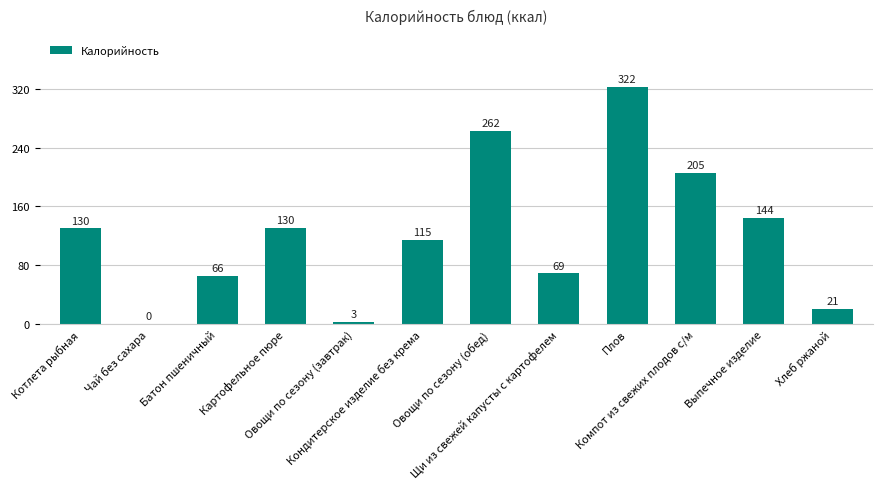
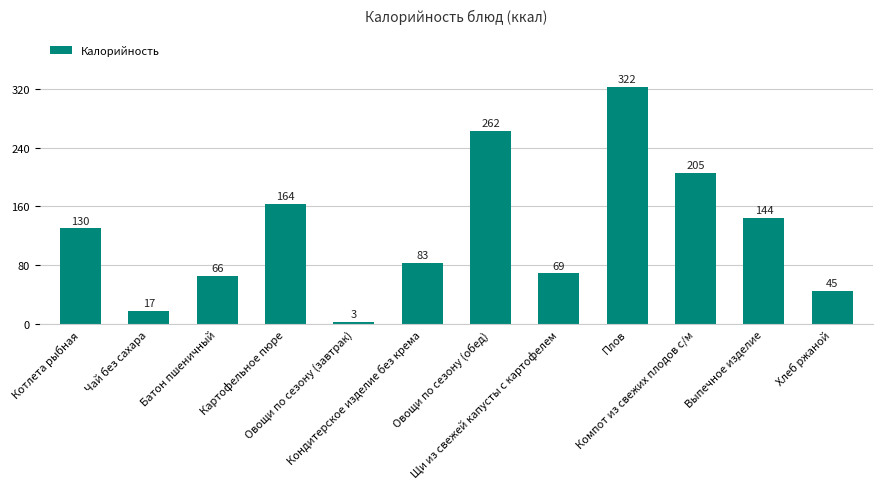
  {
    "Котлета рыбная": 130,
-   "Чай без сахара": 0,
+   "Чай без сахара": 17,
    "Батон пшеничный": 66,
-   "Картофельное пюре": 130,
+   "Картофельное пюре": 164,
    "Овощи по сезону (завтрак)": 3,
-   "Кондитерское изделие без крема": 115,
+   "Кондитерское изделие без крема": 83,
    "Овощи по сезону (обед)": 262,
    "Щи из свежей капусты с картофелем": 69,
    "Плов": 322,
    "Компот из свежих плодов с/м": 205,
    "Выпечное изделие": 144,
-   "Хлеб ржаной": 21
+   "Хлеб ржаной": 45
  }
